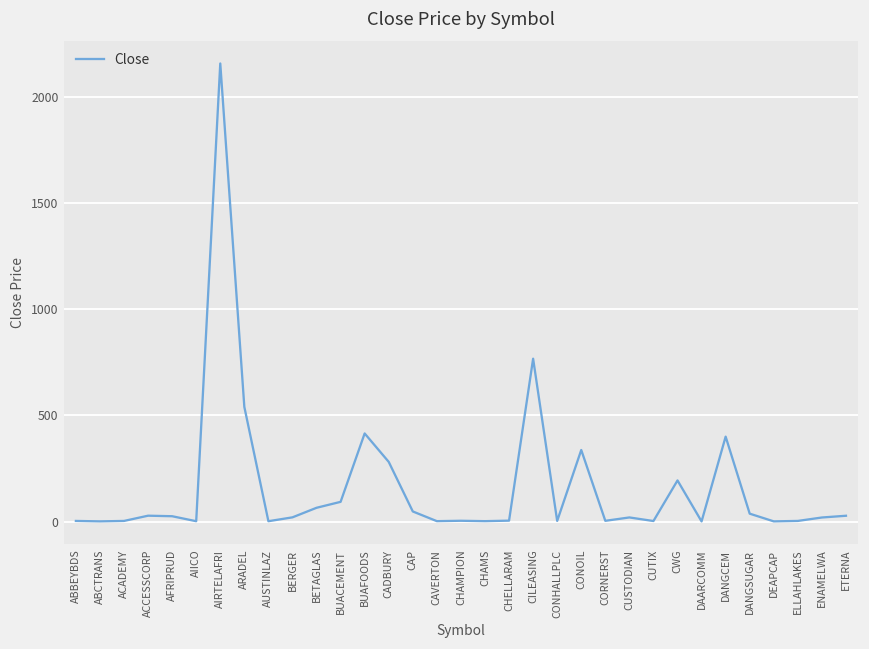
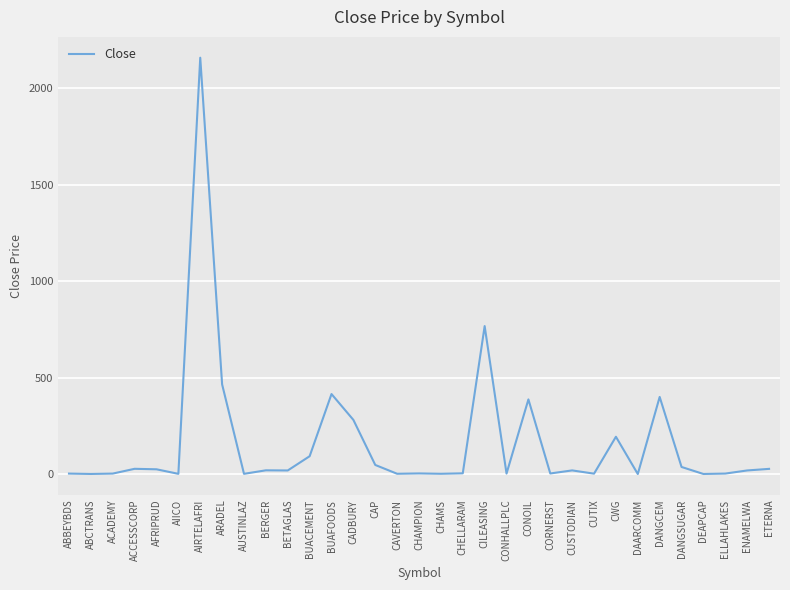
  {
    "ABBEYBDS": 0,
    "ABCTRANS": 0,
    "ACADEMY": 0,
    "ACCESSCORP": 30,
    "AFRIPRUD": 30,
    "AIICO": 0,
    "AIRTELAFRI": 2160,
-   "ARADEL": 540,
+   "ARADEL": 460,
    "AUSTINLAZ": 0,
    "BERGER": 20,
-   "BETAGLAS": 70,
+   "BETAGLAS": 20,
    "BUACEMENT": 90,
    "BUAFOODS": 420,
    "CADBURY": 280,
    "CAP": 50,
    "CAVERTON": 0,
    "CHAMPION": 0,
    "CHAMS": 0,
    "CHELLARAM": 0,
    "CILEASING": 770,
    "CONHALLPLC": 0,
-   "CONOIL": 340,
+   "CONOIL": 390,
    "CORNERST": 0,
    "CUSTODIAN": 20,
    "CUTIX": 0,
    "CWG": 190,
    "DAARCOMM": 0,
    "DANGCEM": 400,
    "DANGSUGAR": 40,
    "DEAPCAP": 0,
    "ELLAHLAKES": 0,
    "ENAMELWA": 20,
    "ETERNA": 30
  }
